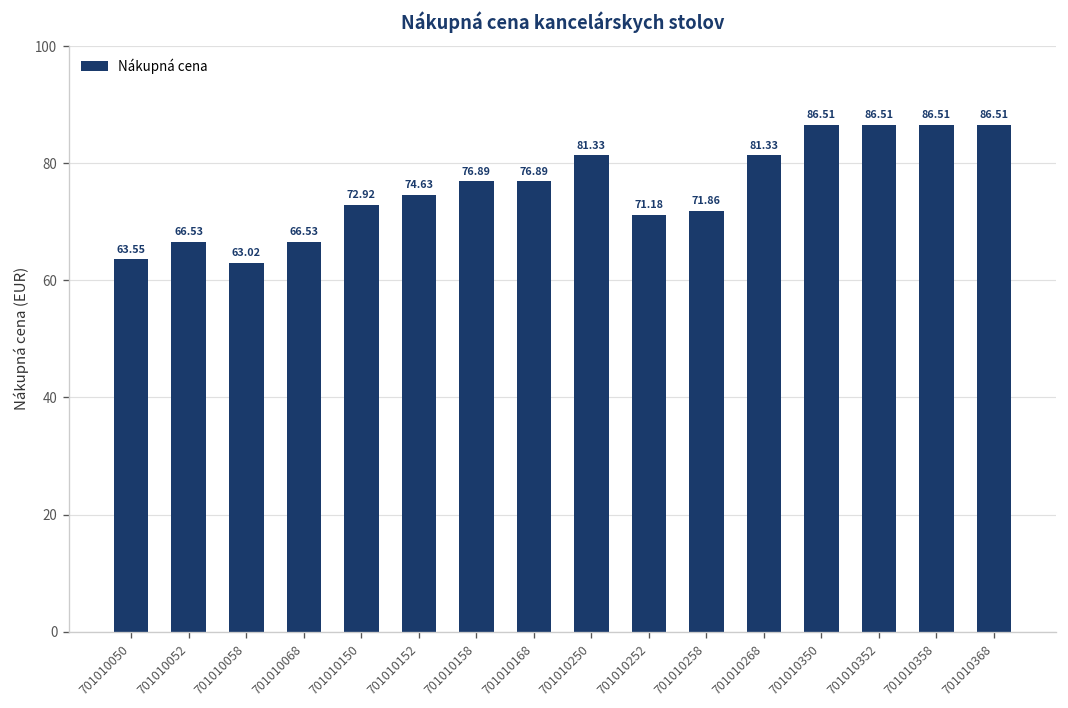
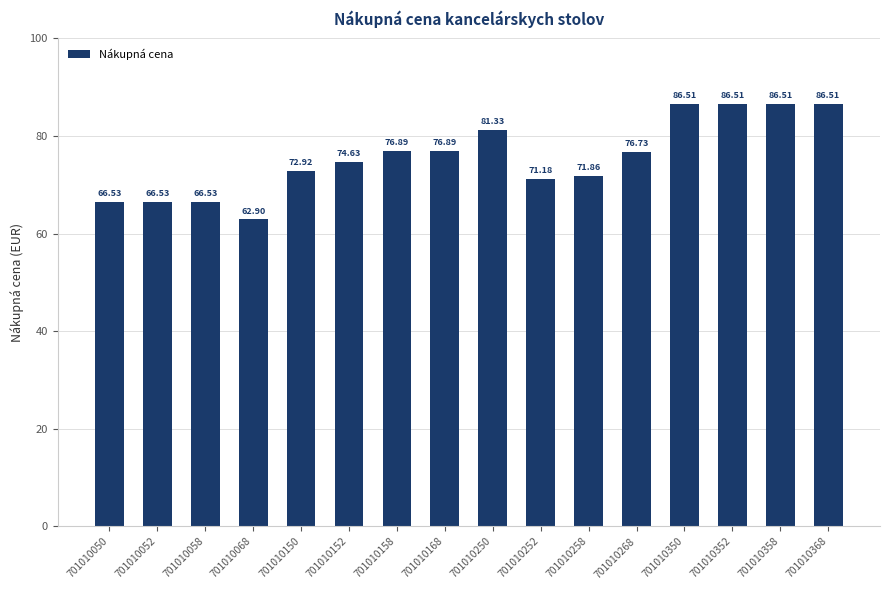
  {
-   "701010050": 63.55,
+   "701010050": 66.53,
    "701010052": 66.53,
-   "701010058": 63.02,
-   "701010068": 66.53,
+   "701010058": 66.53,
+   "701010068": 62.90,
    "701010150": 72.92,
    "701010152": 74.63,
    "701010158": 76.89,
    "701010168": 76.89,
    "701010250": 81.33,
    "701010252": 71.18,
    "701010258": 71.86,
-   "701010268": 81.33,
+   "701010268": 76.73,
    "701010350": 86.51,
    "701010352": 86.51,
    "701010358": 86.51,
    "701010368": 86.51
  }
